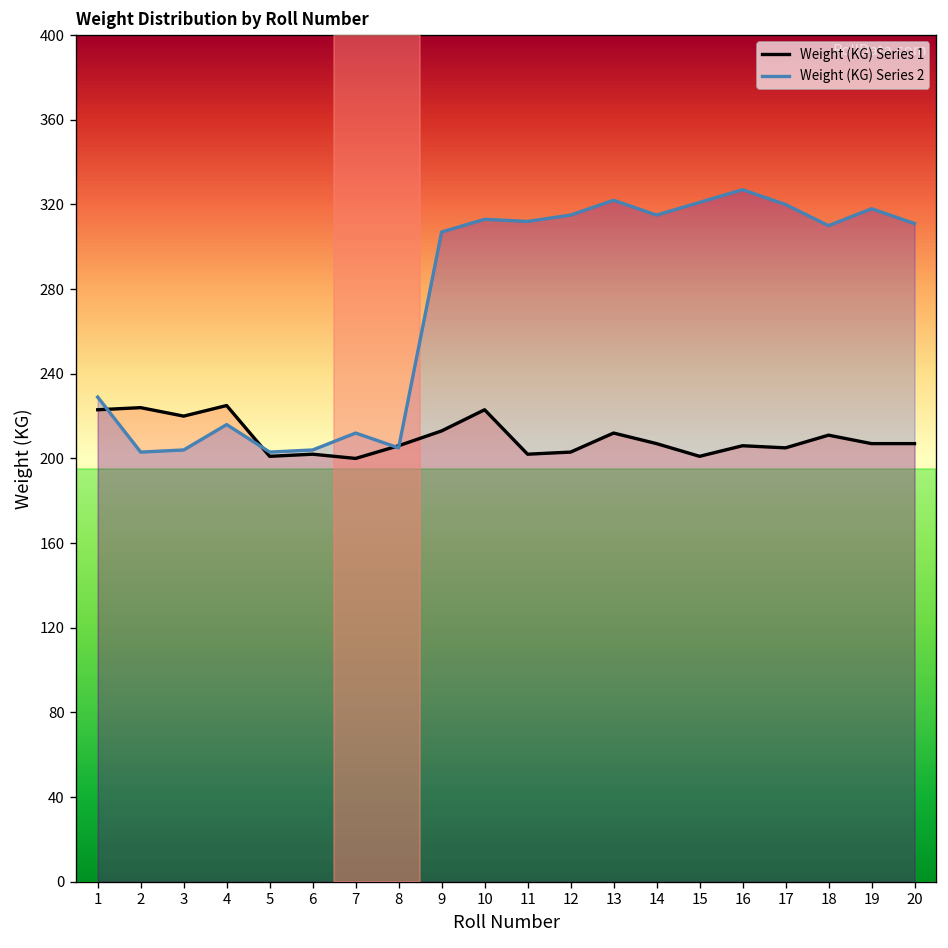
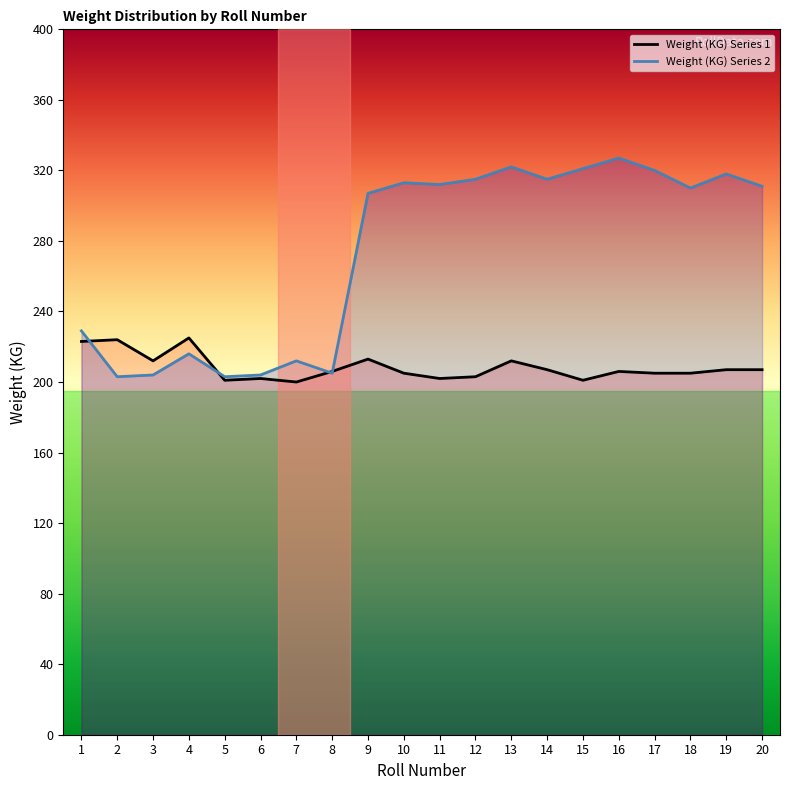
  {
    "Weight (KG) Series 1": {
      "1": 223,
      "2": 224,
-     "3": 220,
+     "3": 212,
      "4": 225,
      "5": 201,
      "6": 202,
      "9": 213,
-     "10": 223,
+     "10": 205,
      "11": 202,
      "12": 203,
      "13": 212,
      "14": 207,
      "15": 201,
      "16": 206,
      "17": 205,
-     "18": 211,
+     "18": 205,
      "19": 207,
      "20": 207
    },
    "Weight (KG) Series 2": {
      "1": 229,
      "2": 203,
      "3": 204,
      "4": 216,
      "5": 203,
      "6": 204,
      "9": 307,
      "10": 313,
      "11": 312,
      "12": 315,
      "13": 322,
      "14": 315,
      "15": 321,
      "16": 327,
      "17": 320,
      "18": 310,
      "19": 318,
      "20": 311
    }
  }
